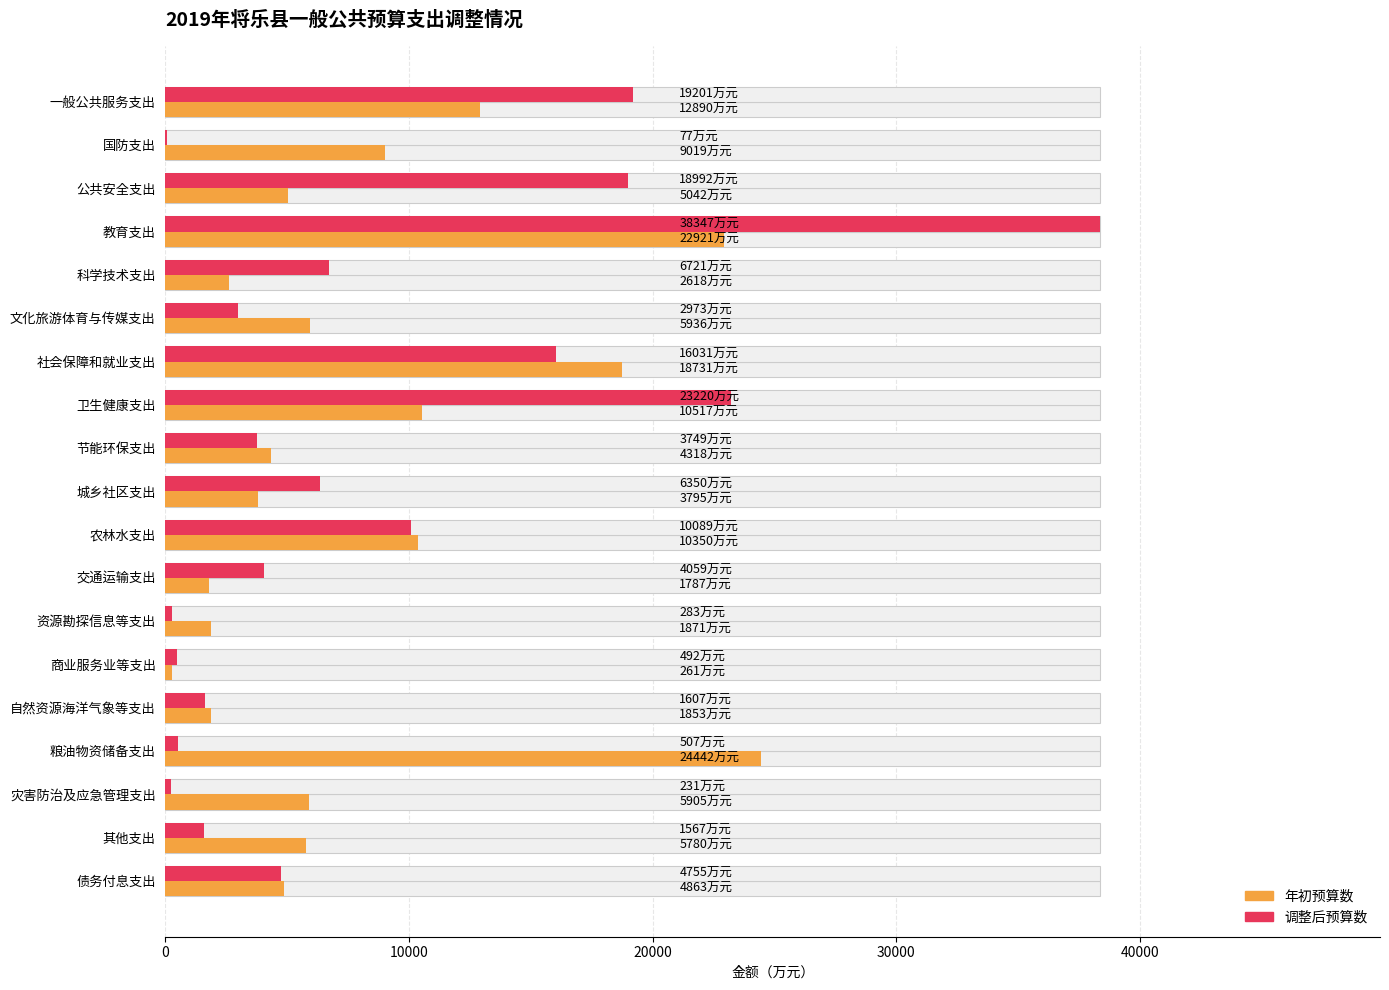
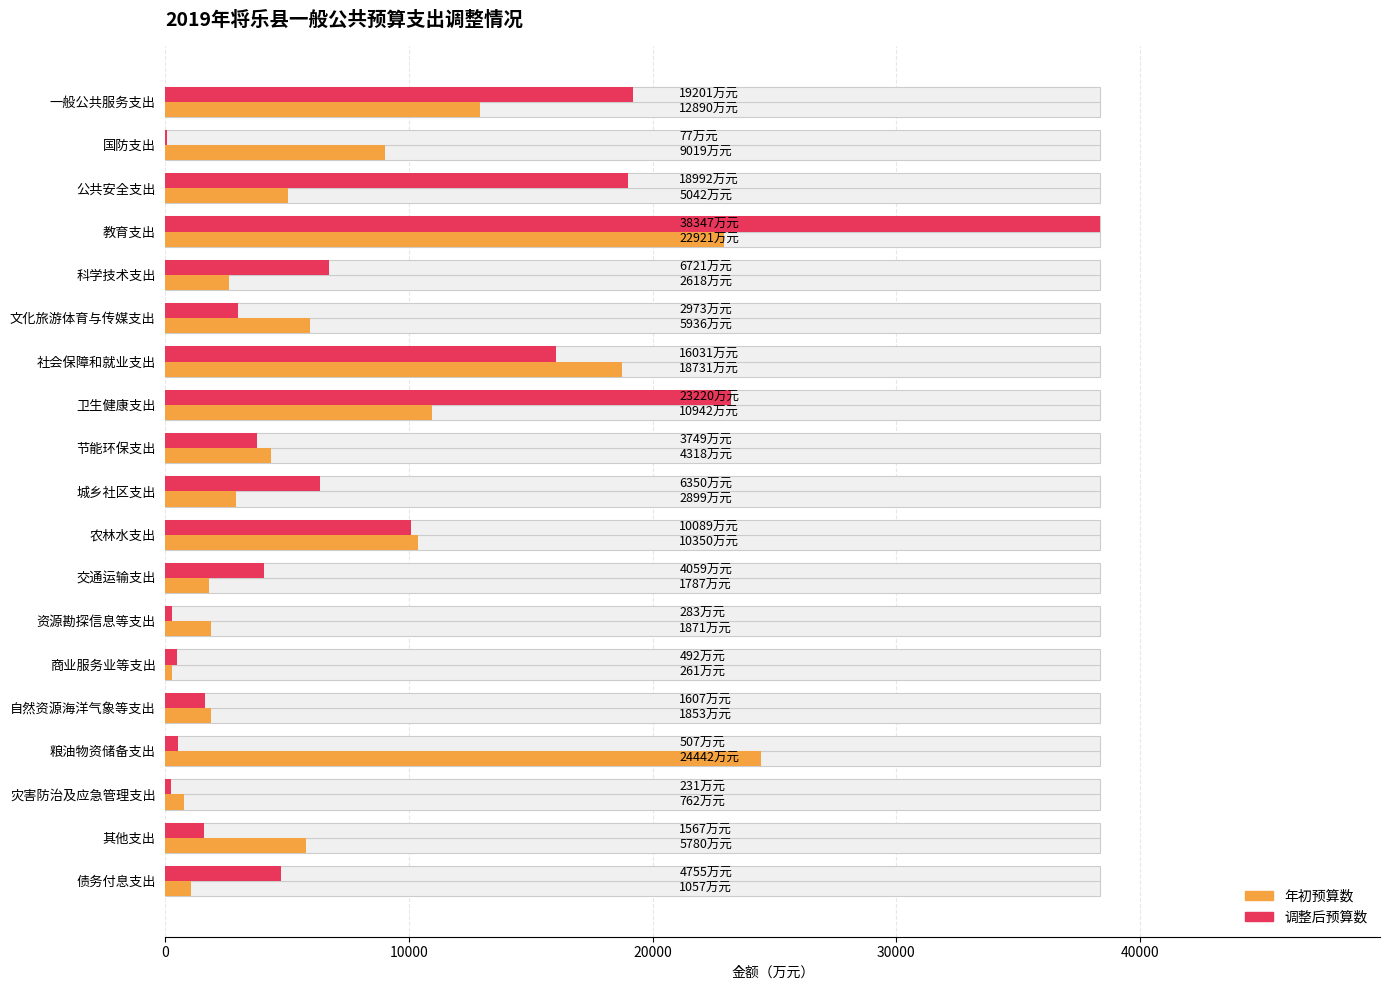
  {
    "年初预算数": {
-     "卫生健康支出": 10517,
-     "城乡社区支出": 3795,
-     "灾害防治及应急管理支出": 5905,
-     "债务付息支出": 4863
+     "卫生健康支出": 10942,
+     "城乡社区支出": 2899,
+     "灾害防治及应急管理支出": 762,
+     "债务付息支出": 1057
    },
    "调整后预算数": {
      "教育支出": 38347
    }
  }
